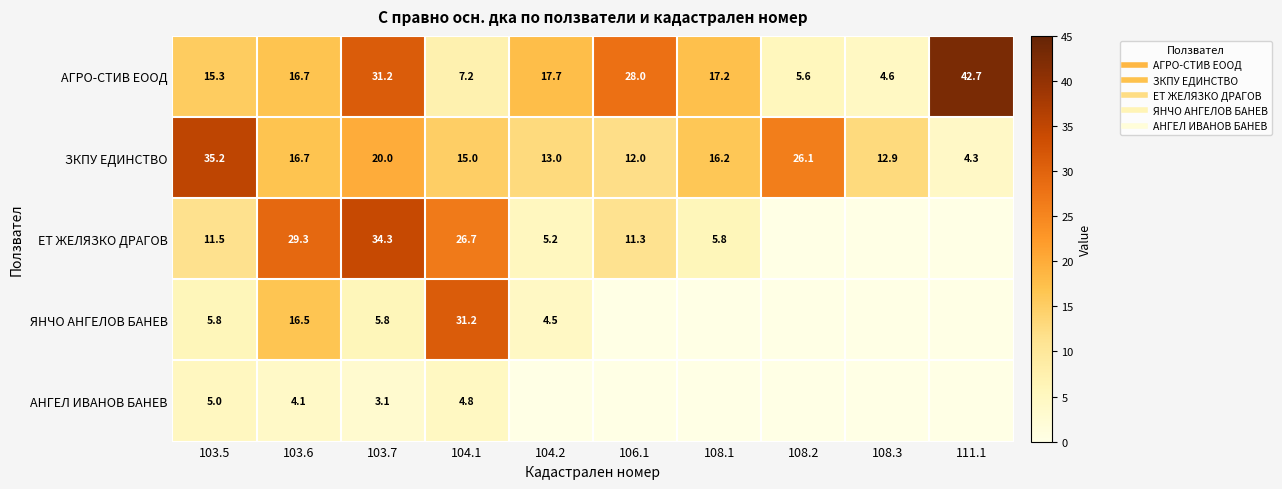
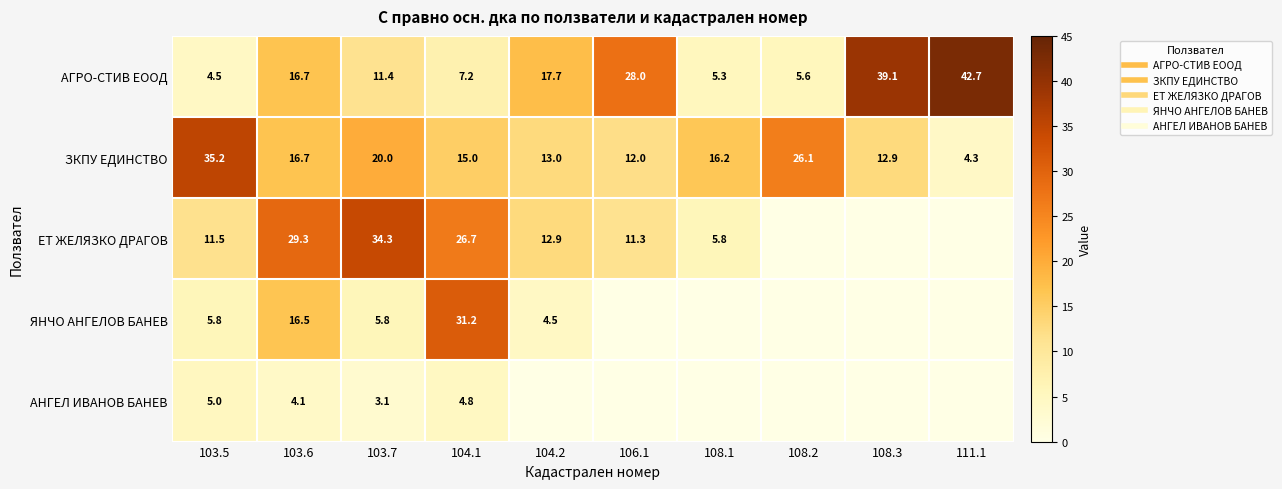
  {
    "АГРО-СТИВ ЕООД": {
-     "103.5": 15.3,
+     "103.5": 4.5,
      "103.6": 16.7,
-     "103.7": 31.2,
+     "103.7": 11.4,
      "104.1": 7.2,
      "104.2": 17.7,
      "106.1": 28.0,
-     "108.1": 17.2,
+     "108.1": 5.3,
      "108.2": 5.6,
-     "108.3": 4.6,
+     "108.3": 39.1,
      "111.1": 42.7
    },
    "ЗКПУ ЕДИНСТВО": {
      "103.5": 35.2,
      "103.6": 16.7,
      "103.7": 20.0,
      "104.1": 15.0,
      "104.2": 13.0,
      "106.1": 12.0,
      "108.1": 16.2,
      "108.2": 26.1,
      "108.3": 12.9,
      "111.1": 4.3
    },
    "ЕТ ЖЕЛЯЗКО ДРАГОВ": {
      "103.5": 11.5,
      "103.6": 29.3,
      "103.7": 34.3,
      "104.1": 26.7,
-     "104.2": 5.2,
+     "104.2": 12.9,
      "106.1": 11.3,
      "108.1": 5.8
    },
    "ЯНЧО АНГЕЛОВ БАНЕВ": {
      "103.5": 5.8,
      "103.6": 16.5,
      "103.7": 5.8,
      "104.1": 31.2,
      "104.2": 4.5
    },
    "АНГЕЛ ИВАНОВ БАНЕВ": {
      "103.5": 5.0,
      "103.6": 4.1,
      "103.7": 3.1,
      "104.1": 4.8
    }
  }
